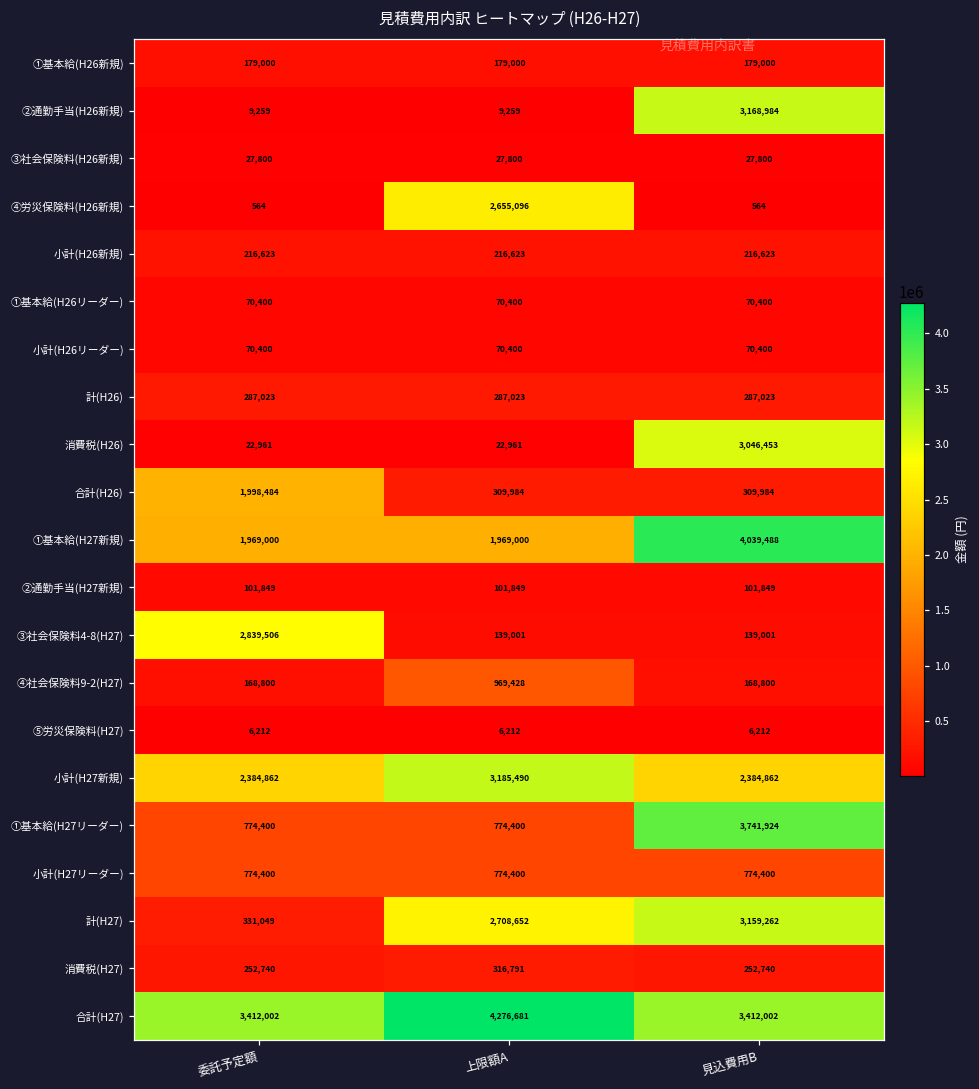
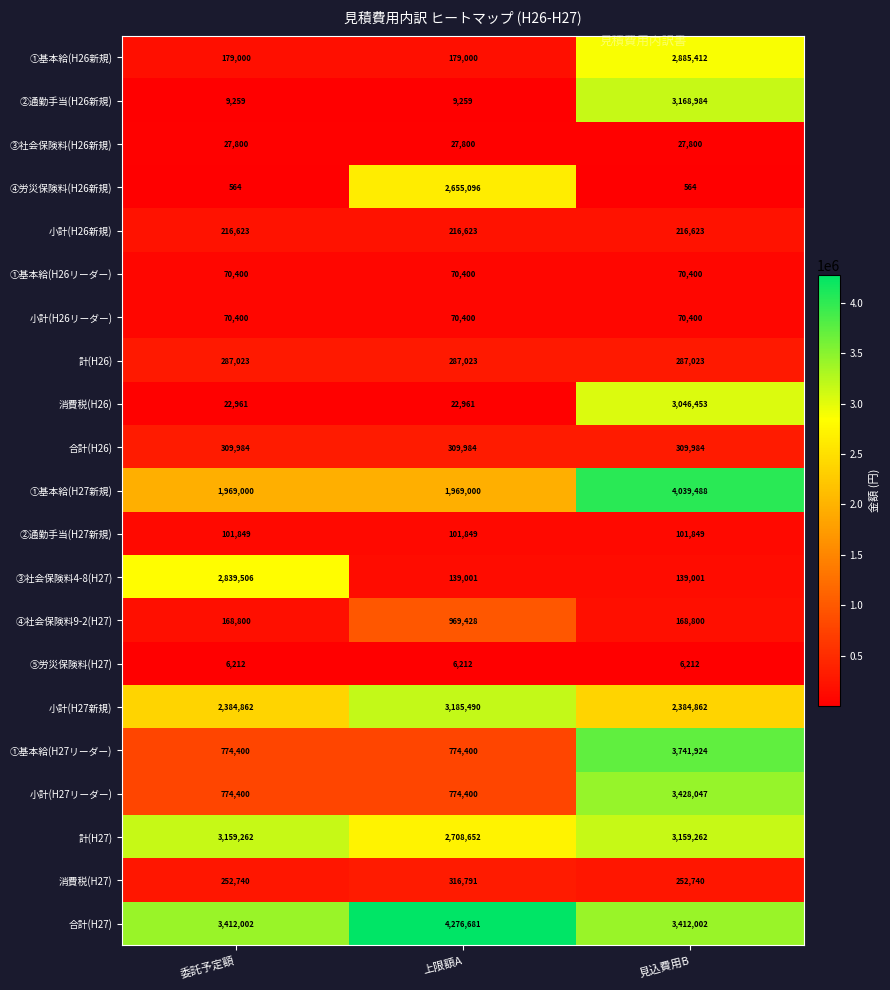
  {
    "①基本給(H26新規)": {
      "委託予定額": "179,000",
      "上限額A": "179,000",
-     "見込費用B": "179,000"
+     "見込費用B": "2,885,412"
    },
    "②通勤手当(H26新規)": {
      "委託予定額": "9,259",
      "上限額A": "9,259",
      "見込費用B": "3,168,984"
    },
    "③社会保険料(H26新規)": {
      "委託予定額": "27,800",
      "上限額A": "27,800",
      "見込費用B": "27,800"
    },
    "④労災保険料(H26新規)": {
      "委託予定額": "564",
      "上限額A": "2,655,096",
      "見込費用B": "564"
    },
    "小計(H26新規)": {
      "委託予定額": "216,623",
      "上限額A": "216,623",
      "見込費用B": "216,623"
    },
    "①基本給(H26リーダー)": {
      "委託予定額": "70,400",
      "上限額A": "70,400",
      "見込費用B": "70,400"
    },
    "小計(H26リーダー)": {
      "委託予定額": "70,400",
      "上限額A": "70,400",
      "見込費用B": "70,400"
    },
    "計(H26)": {
      "委託予定額": "287,023",
      "上限額A": "287,023",
      "見込費用B": "287,023"
    },
    "消費税(H26)": {
      "委託予定額": "22,961",
      "上限額A": "22,961",
      "見込費用B": "3,046,453"
    },
    "合計(H26)": {
-     "委託予定額": "1,998,484",
+     "委託予定額": "309,984",
      "上限額A": "309,984",
      "見込費用B": "309,984"
    },
    "①基本給(H27新規)": {
      "委託予定額": "1,969,000",
      "上限額A": "1,969,000",
      "見込費用B": "4,039,488"
    },
    "②通勤手当(H27新規)": {
      "委託予定額": "101,849",
      "上限額A": "101,849",
      "見込費用B": "101,849"
    },
    "③社会保険料4-8(H27)": {
      "委託予定額": "2,839,506",
      "上限額A": "139,001",
      "見込費用B": "139,001"
    },
    "④社会保険料9-2(H27)": {
      "委託予定額": "168,800",
      "上限額A": "969,428",
      "見込費用B": "168,800"
    },
    "⑤労災保険料(H27)": {
      "委託予定額": "6,212",
      "上限額A": "6,212",
      "見込費用B": "6,212"
    },
    "小計(H27新規)": {
      "委託予定額": "2,384,862",
      "上限額A": "3,185,490",
      "見込費用B": "2,384,862"
    },
    "①基本給(H27リーダー)": {
      "委託予定額": "774,400",
      "上限額A": "774,400",
      "見込費用B": "3,741,924"
    },
    "小計(H27リーダー)": {
      "委託予定額": "774,400",
      "上限額A": "774,400",
-     "見込費用B": "774,400"
+     "見込費用B": "3,428,047"
    },
    "計(H27)": {
-     "委託予定額": "331,049",
+     "委託予定額": "3,159,262",
      "上限額A": "2,708,652",
      "見込費用B": "3,159,262"
    },
    "消費税(H27)": {
      "委託予定額": "252,740",
      "上限額A": "316,791",
      "見込費用B": "252,740"
    },
    "合計(H27)": {
      "委託予定額": "3,412,002",
      "上限額A": "4,276,681",
      "見込費用B": "3,412,002"
    }
  }
